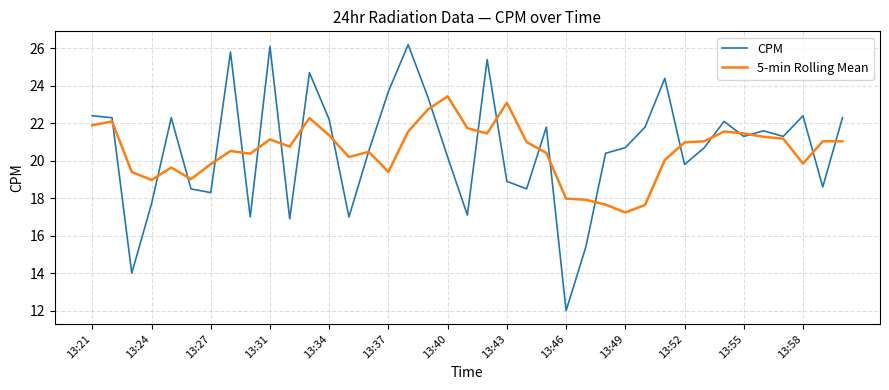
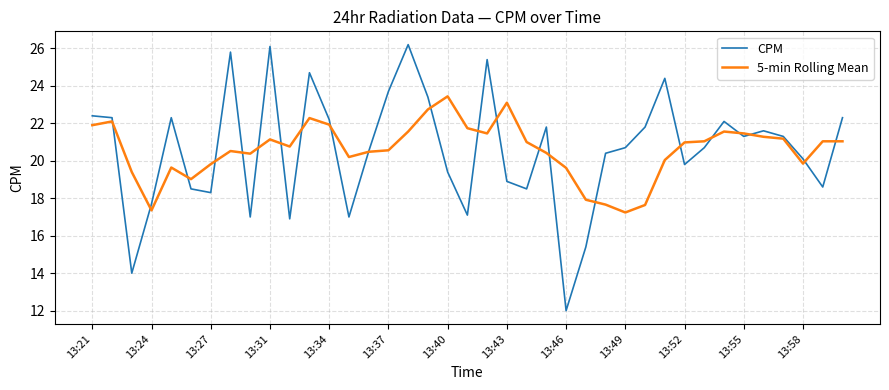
  {
    "CPM": {
      "13:21": 22.4,
      "13:24": 17.7,
      "13:27": 18.3,
      "13:31": 26.1,
      "13:34": 22.2,
      "13:37": 23.7,
-     "13:40": 20.2,
+     "13:40": 19.4,
      "13:43": 18.9,
      "13:46": 12.0,
      "13:49": 20.7,
      "13:52": 19.8,
      "13:55": 21.3,
-     "13:58": 22.4
+     "13:58": 20.1
    },
    "5-min Rolling Mean": {
      "13:21": 21.9,
-     "13:24": 19.0,
+     "13:24": 17.4,
      "13:27": 19.8,
      "13:31": 21.1,
-     "13:34": 21.4,
-     "13:37": 19.4,
+     "13:34": 21.9,
+     "13:37": 20.6,
      "13:40": 23.4,
      "13:43": 23.1,
-     "13:46": 18.0,
+     "13:46": 19.6,
      "13:49": 17.2,
      "13:52": 21.0,
      "13:55": 21.5,
      "13:58": 19.9
    }
  }
